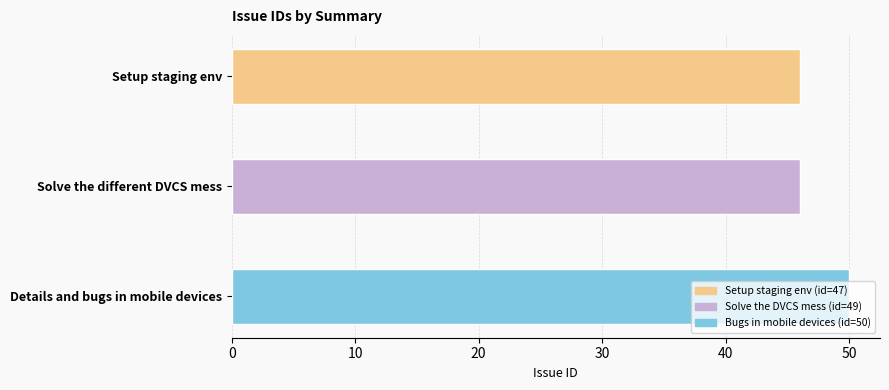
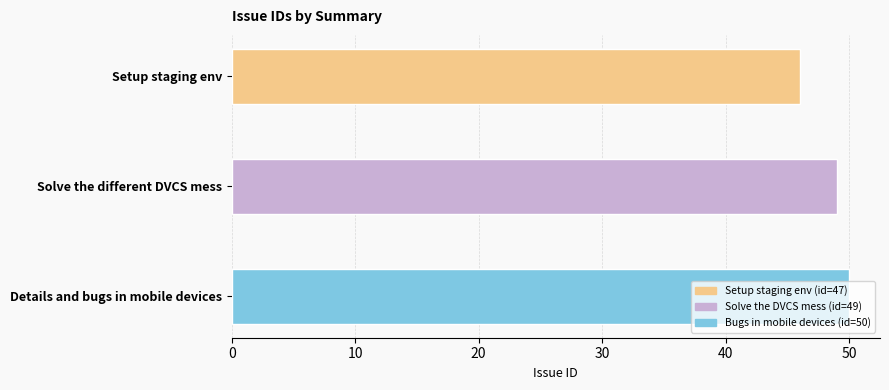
  {
    "Setup staging env": 46,
-   "Solve the different DVCS mess": 46
+   "Solve the different DVCS mess": 49
  }
